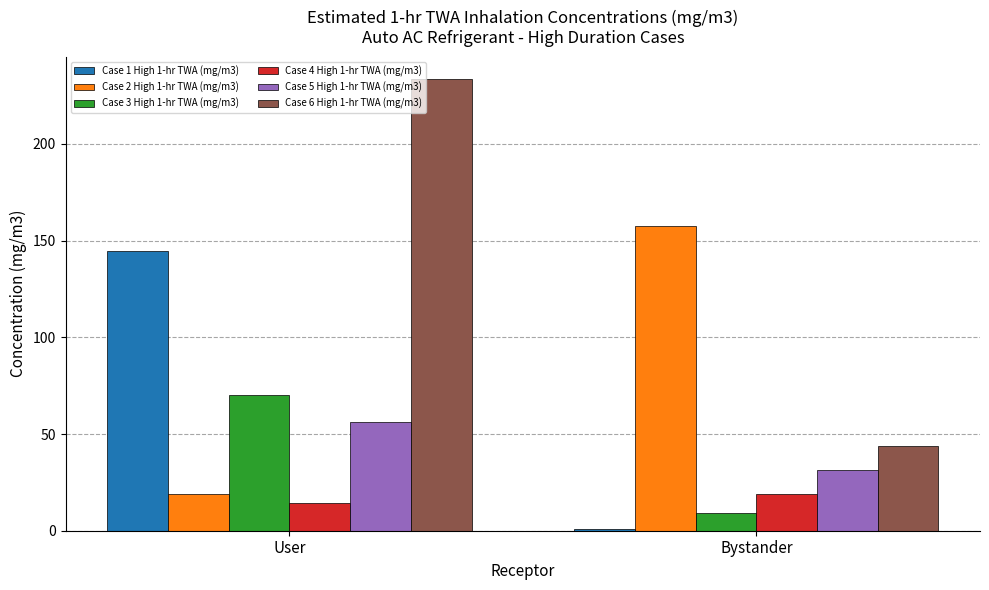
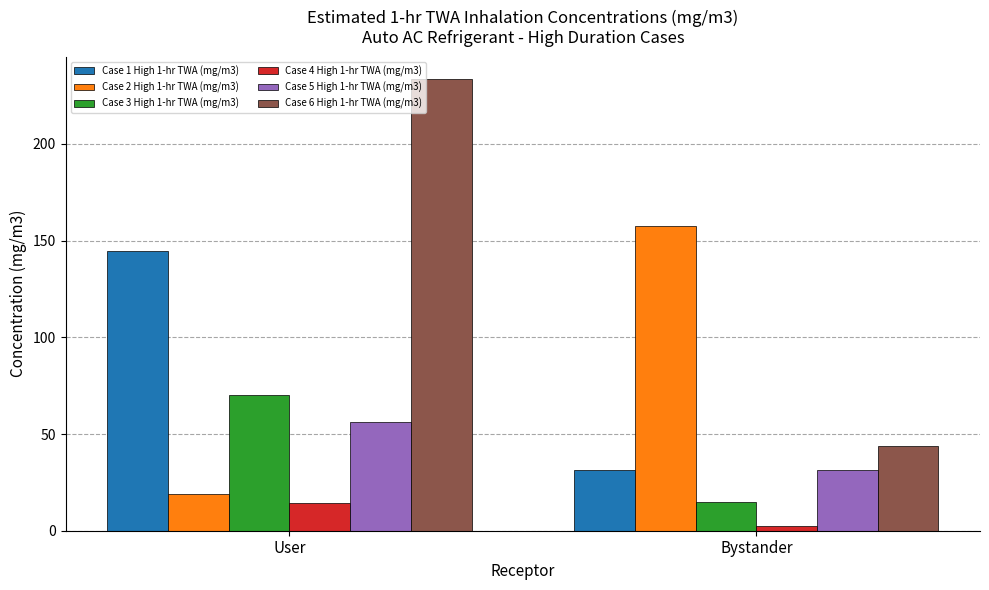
  {
    "Case 1 High 1-hr TWA (mg/m3)": {
      "User": 145,
-     "Bystander": 1
+     "Bystander": 31
    },
    "Case 2 High 1-hr TWA (mg/m3)": {
      "User": 19,
      "Bystander": 158
    },
    "Case 3 High 1-hr TWA (mg/m3)": {
      "User": 70,
-     "Bystander": 9
+     "Bystander": 15
    },
    "Case 4 High 1-hr TWA (mg/m3)": {
      "User": 14,
-     "Bystander": 19
+     "Bystander": 3
    },
    "Case 5 High 1-hr TWA (mg/m3)": {
      "User": 56,
      "Bystander": 31
    },
    "Case 6 High 1-hr TWA (mg/m3)": {
      "User": 233,
      "Bystander": 44
    }
  }
